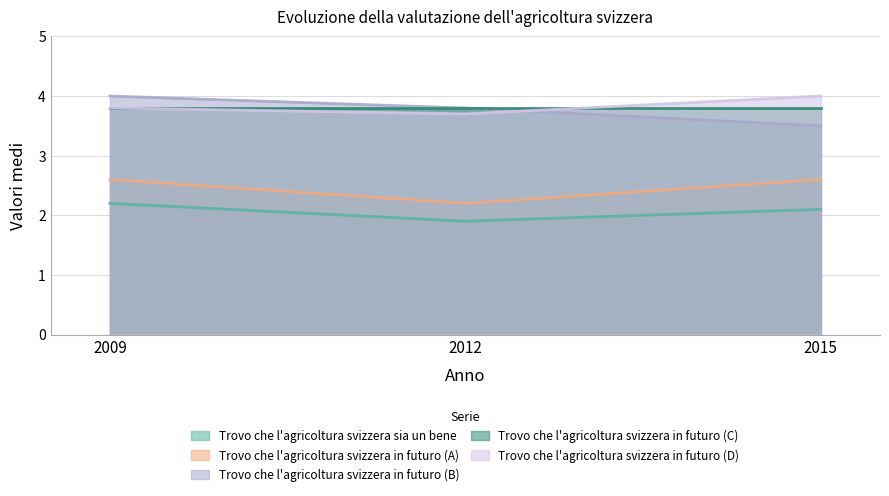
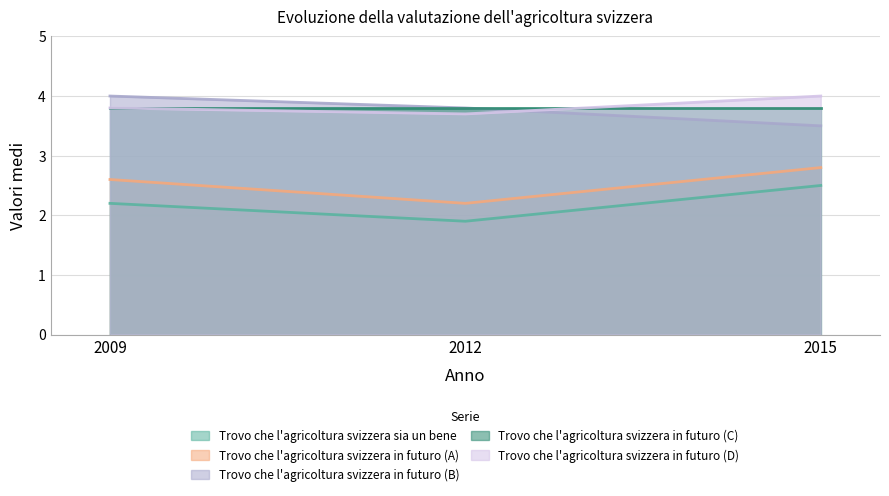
  {
    "Trovo che l'agricoltura svizzera sia un bene": {
      "2009": 2.2,
      "2012": 1.9,
-     "2015": 2.1
+     "2015": 2.5
    },
    "Trovo che l'agricoltura svizzera in futuro (A)": {
      "2009": 2.6,
      "2012": 2.2,
-     "2015": 2.6
+     "2015": 2.8
    },
    "Trovo che l'agricoltura svizzera in futuro (C)": {
      "2015": 3.8
    }
  }
